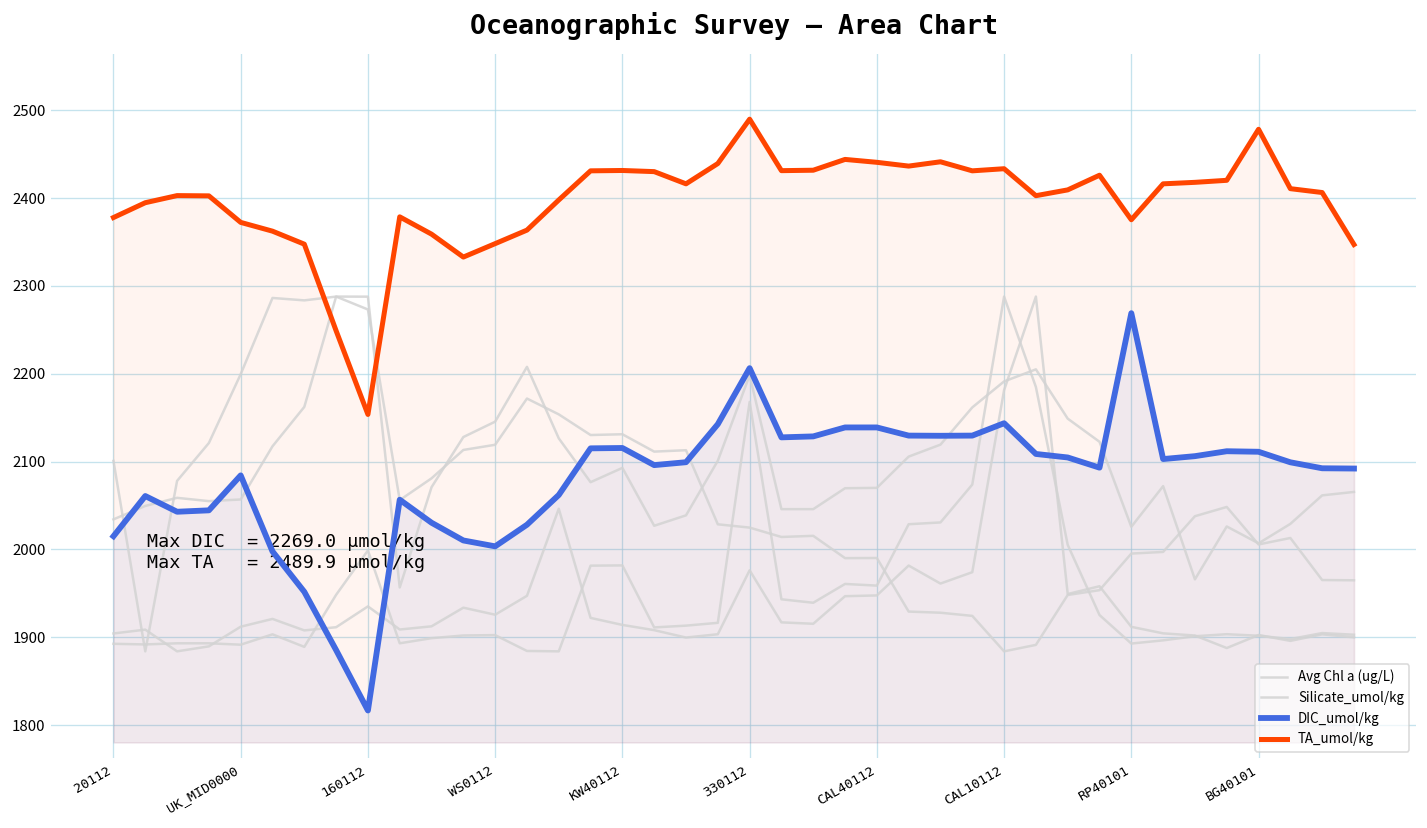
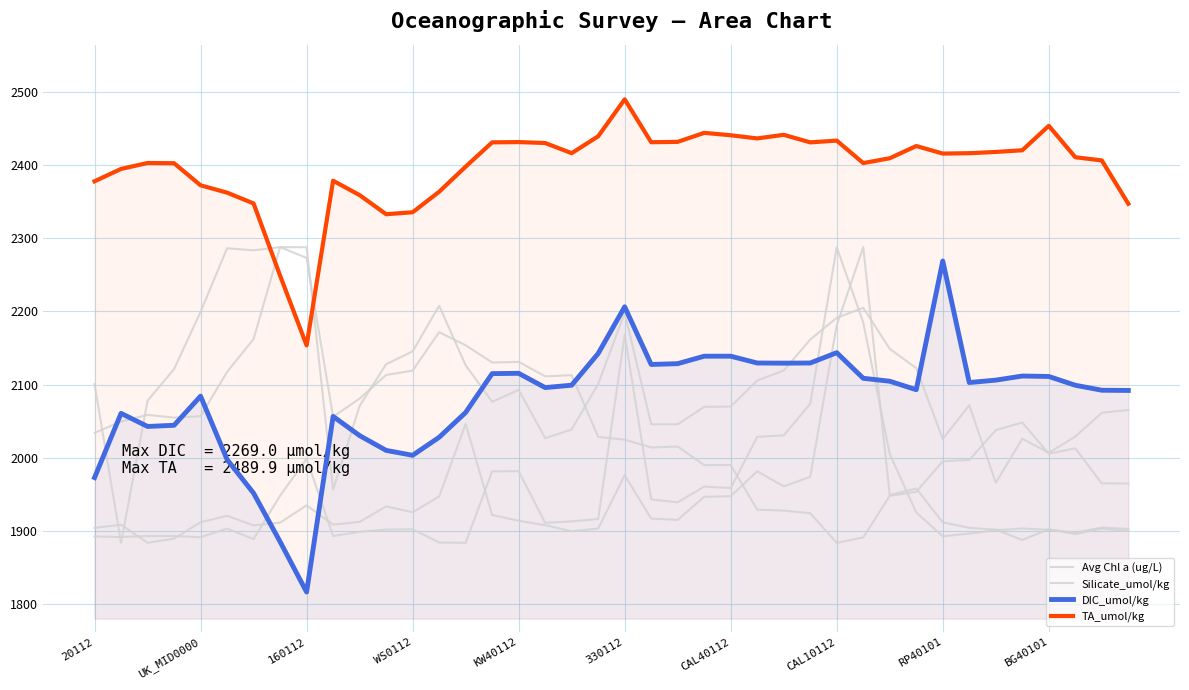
  {
    "DIC_umol/kg": {
-     "20112": 2020,
+     "20112": 1970,
      "UK_MID0000": 2080,
      "160112": 1820,
      "WS0112": 2000,
      "KW40112": 2120,
      "330112": 2210,
      "CAL40112": 2140,
      "CAL10112": 2140,
      "RP40101": 2270,
      "BG40101": 2110
    },
    "TA_umol/kg": {
      "20112": 2380,
      "UK_MID0000": 2370,
      "160112": 2150,
-     "WS0112": 2350,
+     "WS0112": 2340,
      "KW40112": 2430,
      "330112": 2490,
      "CAL40112": 2440,
      "CAL10112": 2430,
-     "RP40101": 2380,
-     "BG40101": 2480
+     "RP40101": 2420,
+     "BG40101": 2450
    }
  }
